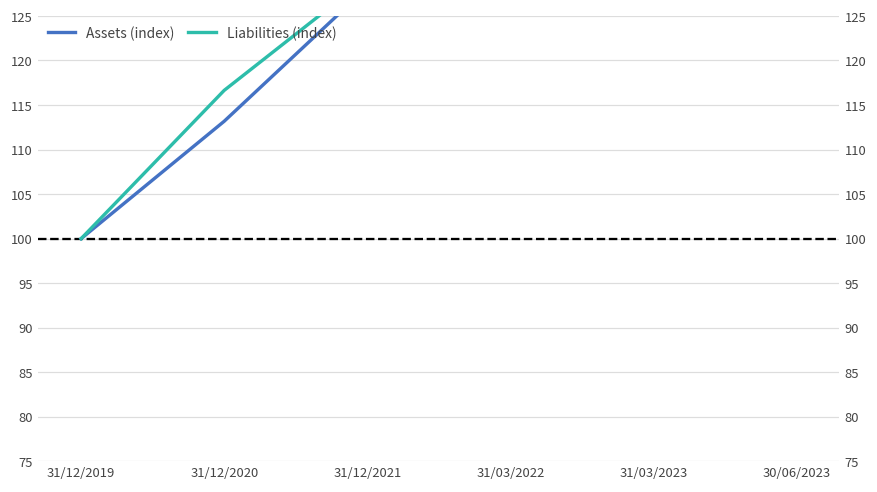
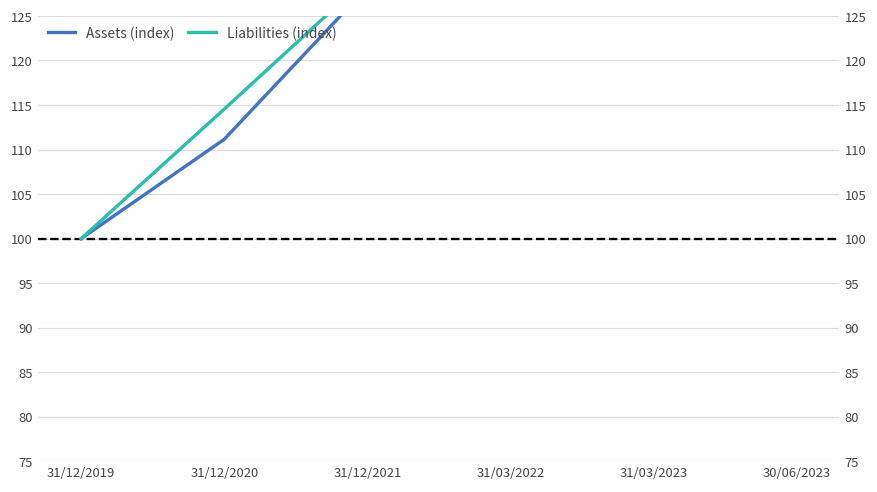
  {
    "Assets (index)": {
-     "31/12/2020": 113
+     "31/12/2020": 111
    },
    "Liabilities (index)": {
-     "31/12/2020": 117
+     "31/12/2020": 115
    }
  }
